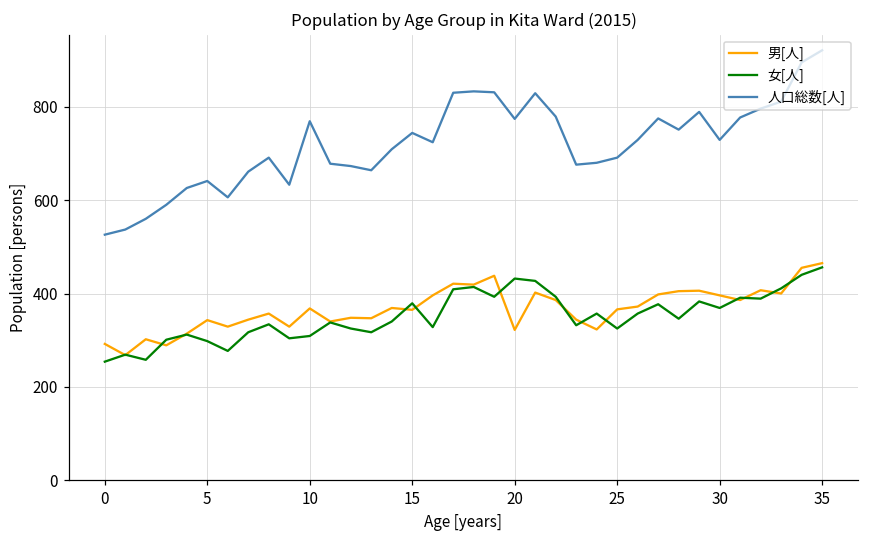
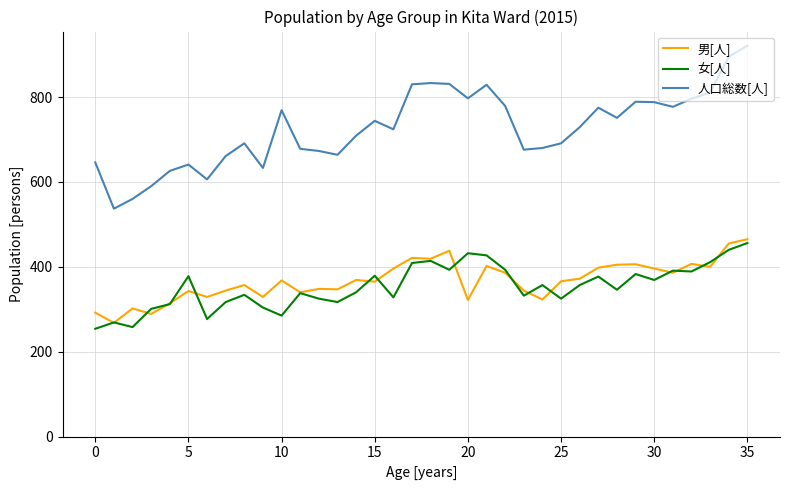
  {
    "男[人]": {
      "0": 290,
      "5": 340,
      "10": 370,
      "15": 370,
      "20": 320,
      "25": 370,
      "30": 400,
      "35": 470
    },
    "女[人]": {
      "0": 250,
-     "5": 300,
-     "10": 310,
+     "5": 380,
+     "10": 290,
      "15": 380,
      "20": 430,
      "25": 330,
      "30": 370,
      "35": 460
    },
    "人口総数[人]": {
-     "0": 530,
+     "0": 650,
      "5": 640,
      "10": 770,
      "15": 740,
-     "20": 770,
+     "20": 800,
      "25": 690,
-     "30": 730
+     "30": 790
    }
  }
